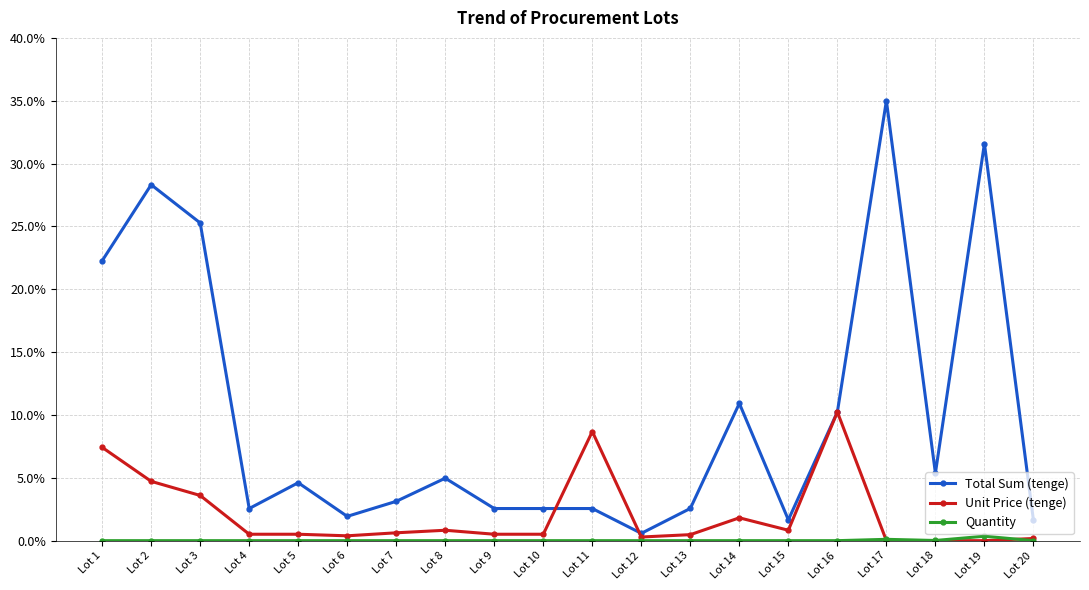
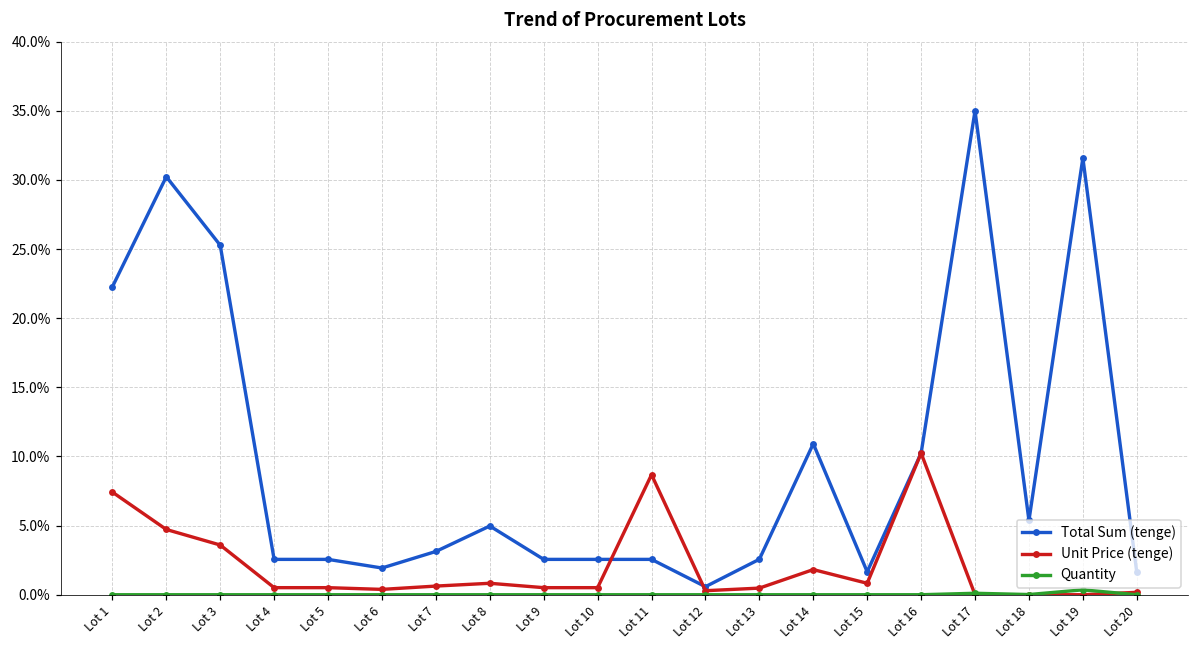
  {
    "Total Sum (tenge)": {
      "Lot 1": "22.3%",
-     "Lot 2": "28.3%",
+     "Lot 2": "30.2%",
      "Lot 3": "25.3%",
      "Lot 4": "2.6%",
-     "Lot 5": "4.6%",
+     "Lot 5": "2.6%",
      "Lot 6": "1.9%",
      "Lot 7": "3.1%",
      "Lot 8": "5.0%",
      "Lot 9": "2.6%",
      "Lot 10": "2.6%",
      "Lot 11": "2.6%",
      "Lot 12": "0.6%",
      "Lot 13": "2.6%",
      "Lot 14": "10.9%",
      "Lot 15": "1.7%",
      "Lot 17": "35.0%",
      "Lot 19": "31.6%"
    },
    "Unit Price (tenge)": {
      "Lot 1": "7.4%",
      "Lot 2": "4.7%",
      "Lot 3": "3.6%",
      "Lot 4": "0.5%",
      "Lot 5": "0.5%",
      "Lot 6": "0.4%",
      "Lot 7": "0.6%",
      "Lot 8": "0.8%",
      "Lot 9": "0.5%",
      "Lot 10": "0.5%",
      "Lot 11": "8.7%",
      "Lot 12": "0.3%",
      "Lot 13": "0.5%",
      "Lot 14": "1.8%",
      "Lot 15": "0.8%",
      "Lot 19": "0.0%"
    },
    "Quantity": {
      "Lot 1": "0.0%",
      "Lot 2": "0.0%",
      "Lot 3": "0.0%",
      "Lot 4": "0.0%",
      "Lot 5": "0.0%",
      "Lot 6": "0.0%",
      "Lot 7": "0.0%",
      "Lot 8": "0.0%",
      "Lot 9": "0.0%",
      "Lot 10": "0.0%",
      "Lot 11": "0.0%",
      "Lot 12": "0.0%",
      "Lot 13": "0.0%",
      "Lot 14": "0.0%",
      "Lot 15": "0.0%",
      "Lot 16": "0.0%",
      "Lot 19": "0.4%"
    }
  }
